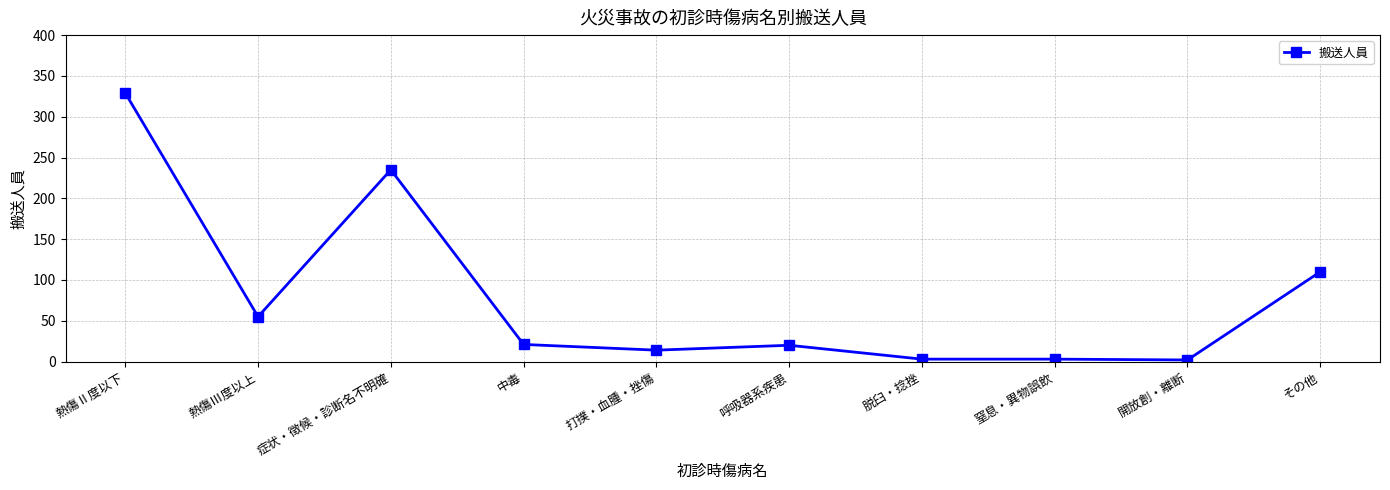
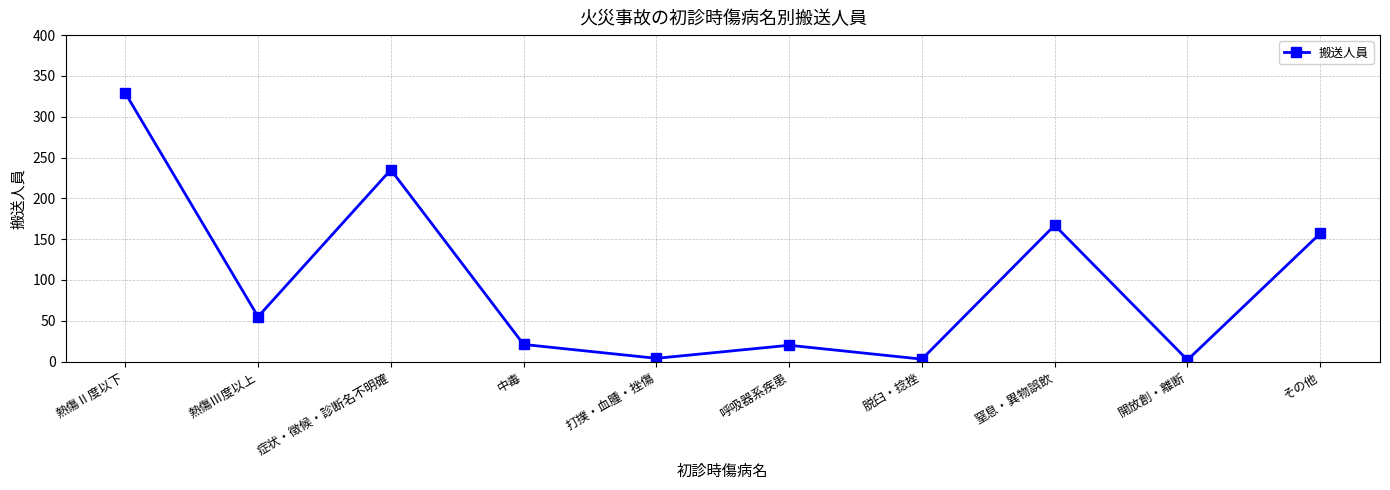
  {
    "熱傷Ⅱ度以下": 330,
    "熱傷Ⅲ度以上": 60,
    "症状・徴候・診断名不明確": 240,
    "中毒": 20,
-   "打撲・血腫・挫傷": 10,
+   "打撲・血腫・挫傷": 0,
    "呼吸器系疾患": 20,
    "脱臼・捻挫": 0,
-   "窒息・異物誤飲": 0,
+   "窒息・異物誤飲": 170,
    "開放創・離断": 0,
-   "その他": 110
+   "その他": 160
  }
